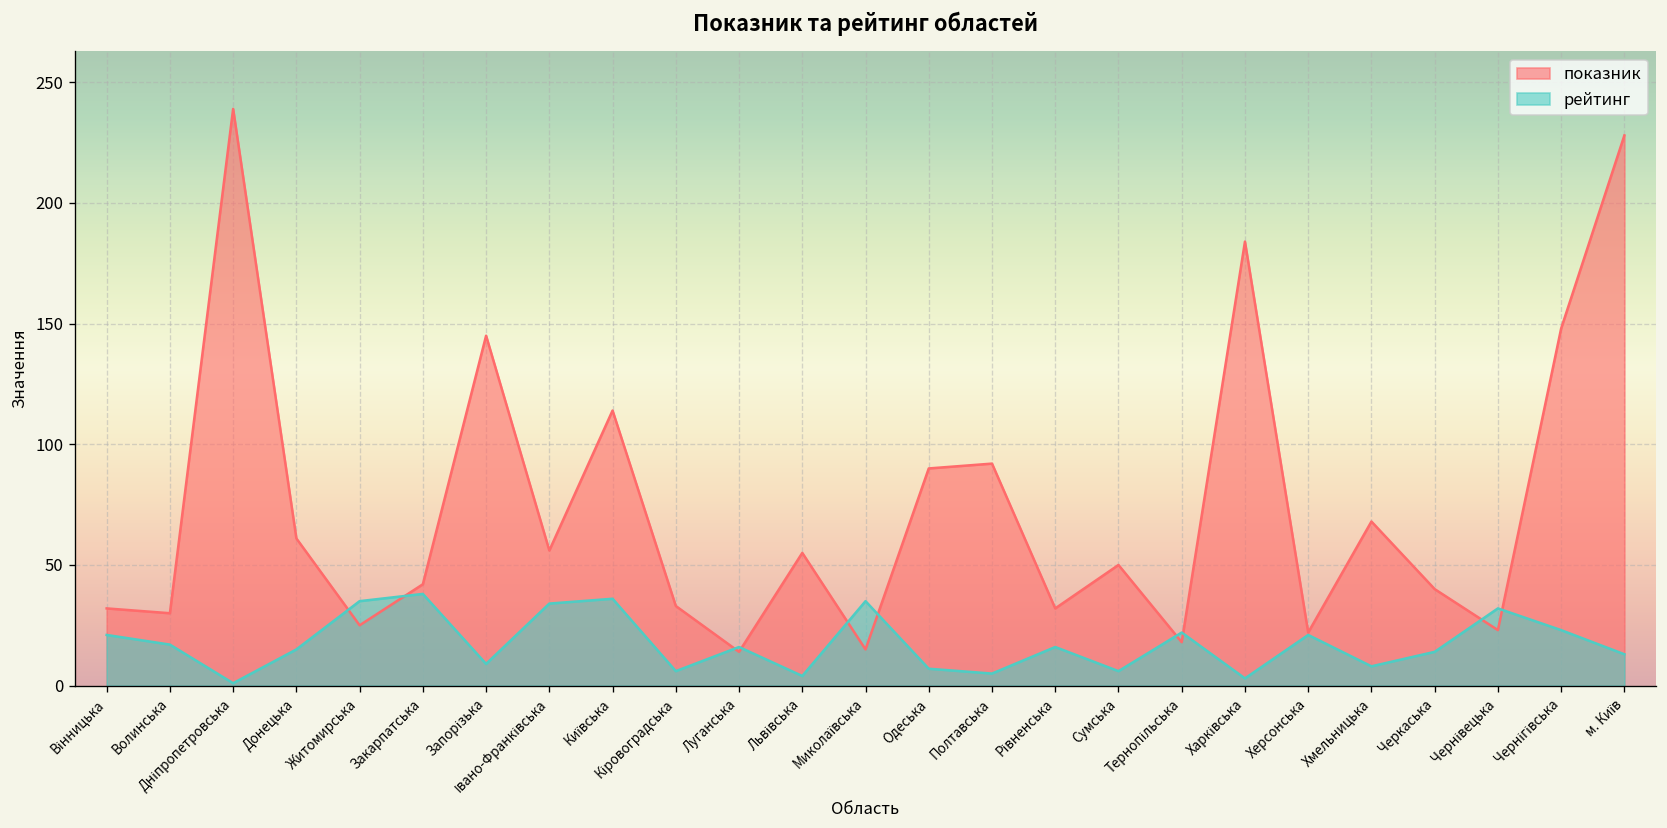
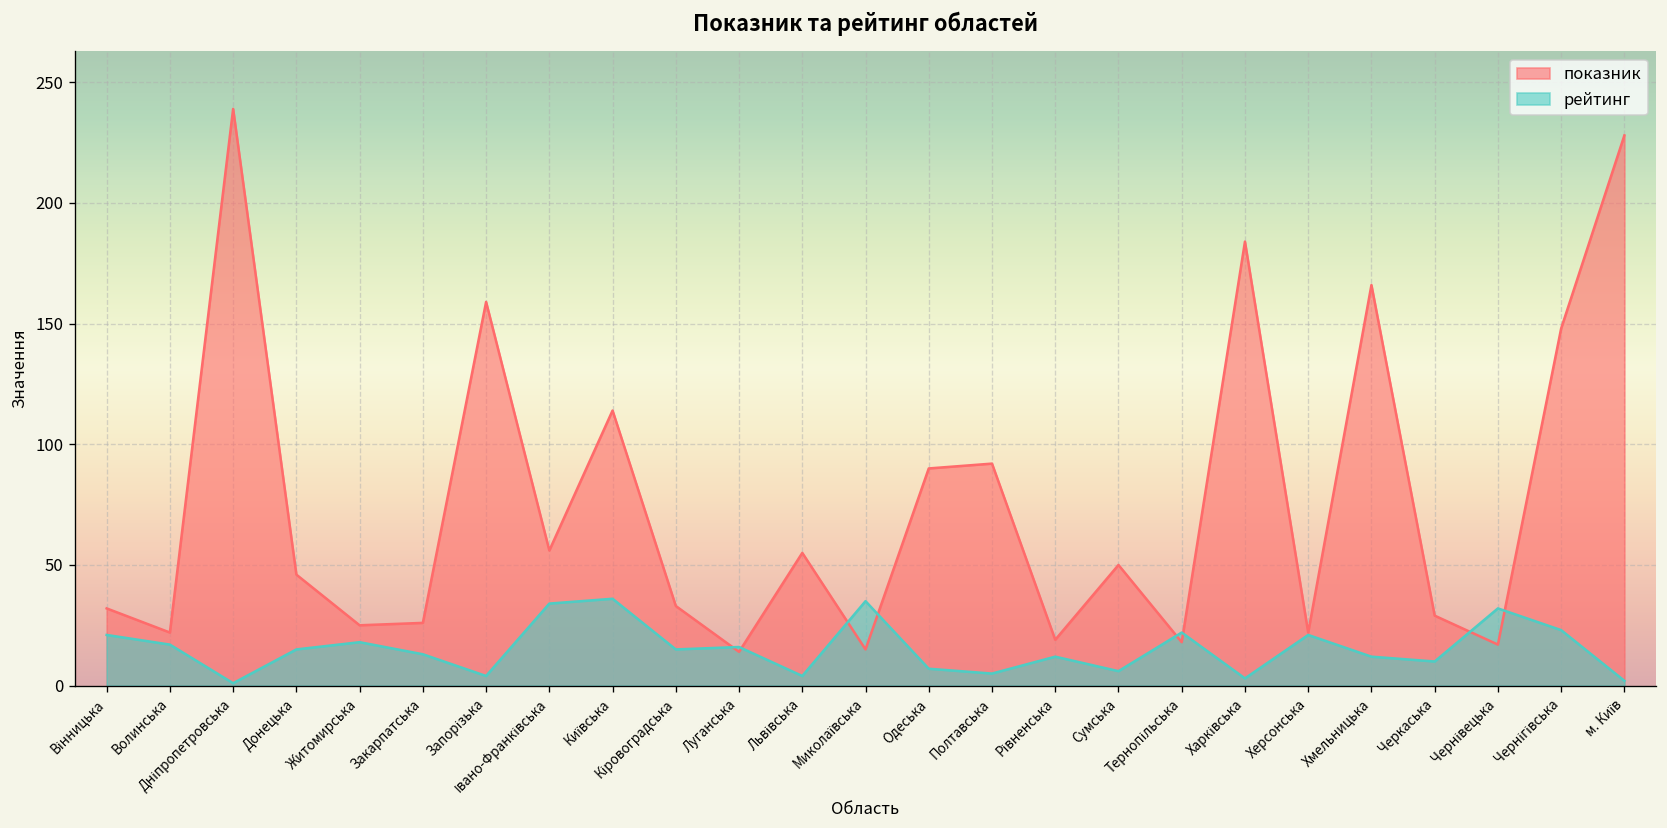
  {
    "показник": {
      "Вінницька": 32,
-     "Волинська": 30,
+     "Волинська": 22,
      "Дніпропетровська": 239,
-     "Донецька": 61,
+     "Донецька": 46,
      "Житомирська": 25,
-     "Закарпатська": 42,
-     "Запорізька": 145,
+     "Закарпатська": 26,
+     "Запорізька": 159,
      "Івано-Франківська": 56,
      "Київська": 114,
      "Кіровоградська": 33,
      "Луганська": 14,
      "Львівська": 55,
      "Миколаївська": 15,
      "Одеська": 90,
      "Полтавська": 92,
-     "Рівненська": 32,
+     "Рівненська": 19,
      "Сумська": 50,
      "Тернопільська": 18,
      "Харківська": 184,
-     "Хмельницька": 68,
-     "Черкаська": 40,
-     "Чернівецька": 23,
+     "Хмельницька": 166,
+     "Черкаська": 29,
+     "Чернівецька": 17,
      "Чернігівська": 148,
      "м. Київ": 228
    },
    "рейтинг": {
      "Вінницька": 21,
      "Волинська": 17,
      "Дніпропетровська": 1,
      "Донецька": 15,
-     "Житомирська": 35,
-     "Закарпатська": 38,
-     "Запорізька": 9,
+     "Житомирська": 18,
+     "Закарпатська": 13,
+     "Запорізька": 4,
      "Івано-Франківська": 34,
      "Київська": 36,
-     "Кіровоградська": 6,
+     "Кіровоградська": 15,
      "Луганська": 16,
      "Львівська": 4,
      "Миколаївська": 35,
      "Одеська": 7,
      "Полтавська": 5,
-     "Рівненська": 16,
+     "Рівненська": 12,
      "Сумська": 6,
      "Тернопільська": 22,
      "Харківська": 3,
-     "Хмельницька": 8,
-     "Черкаська": 14,
+     "Хмельницька": 12,
+     "Черкаська": 10,
      "Чернівецька": 32,
      "Чернігівська": 23,
-     "м. Київ": 13
+     "м. Київ": 2
    }
  }
